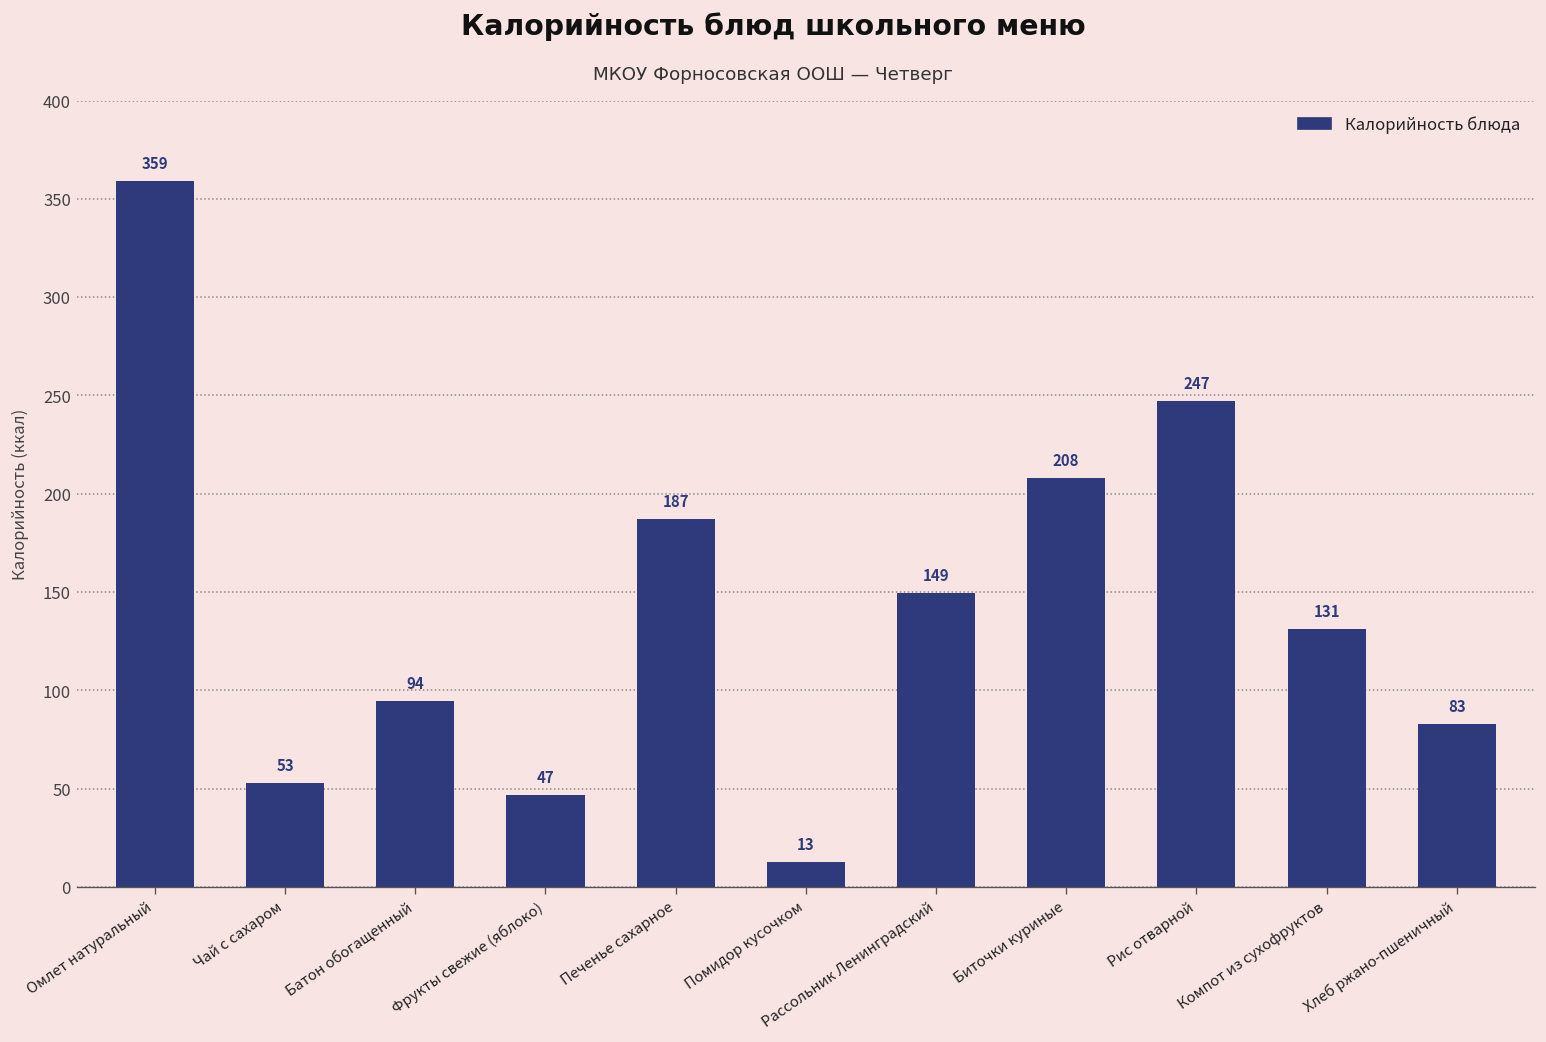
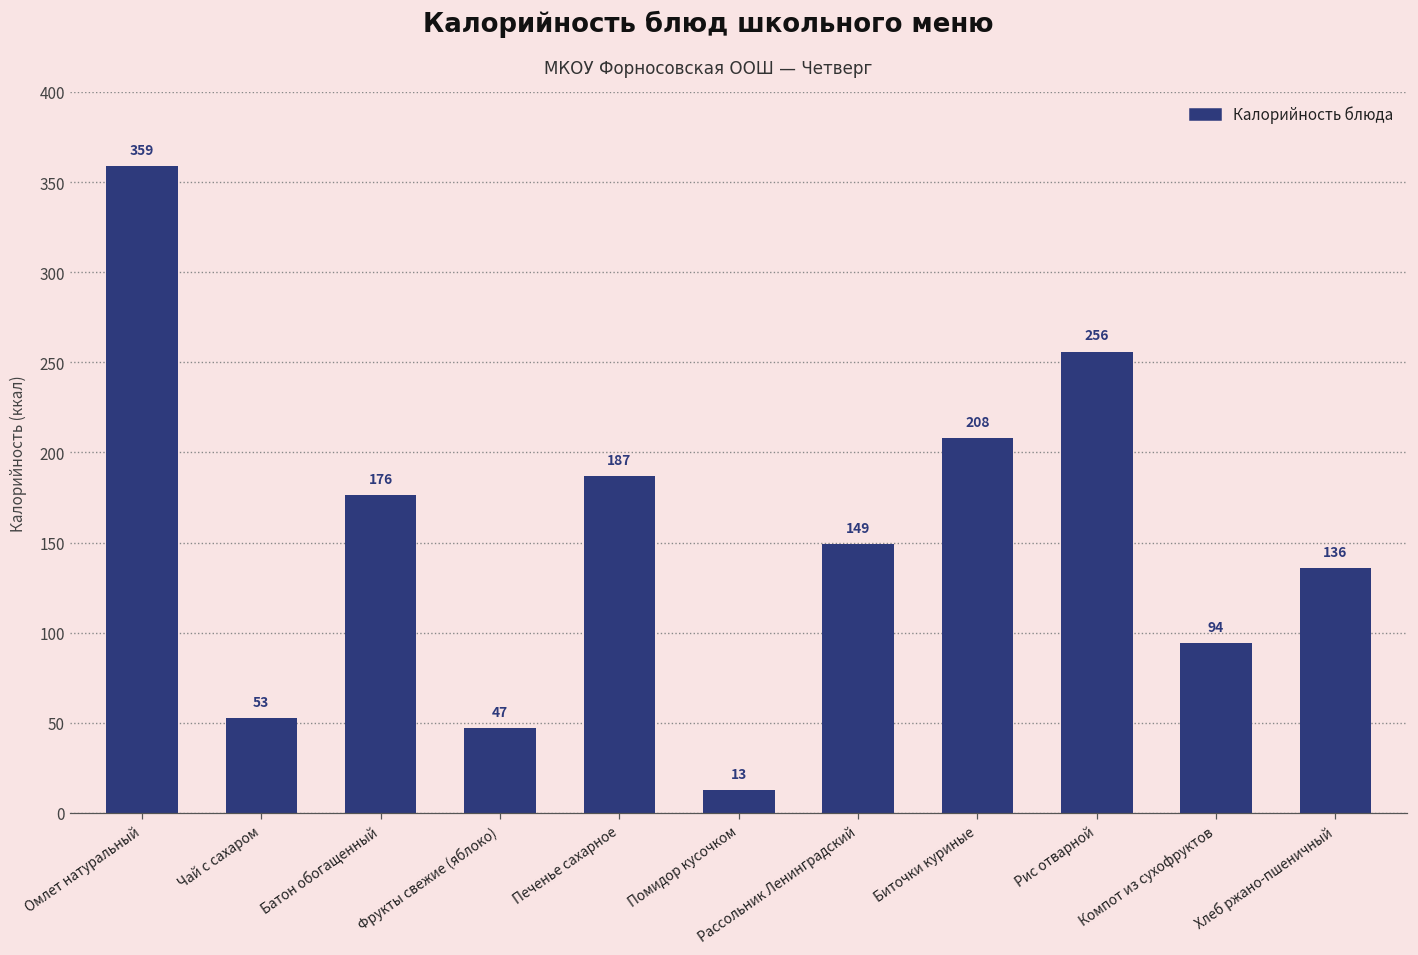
  {
    "Омлет натуральный": 359,
    "Чай с сахаром": 53,
-   "Батон обогащенный": 94,
+   "Батон обогащенный": 176,
    "Фрукты свежие (яблоко)": 47,
    "Печенье сахарное": 187,
    "Помидор кусочком": 13,
    "Рассольник Ленинградский": 149,
    "Биточки куриные": 208,
-   "Рис отварной": 247,
-   "Компот из сухофруктов": 131,
-   "Хлеб ржано-пшеничный": 83
+   "Рис отварной": 256,
+   "Компот из сухофруктов": 94,
+   "Хлеб ржано-пшеничный": 136
  }
